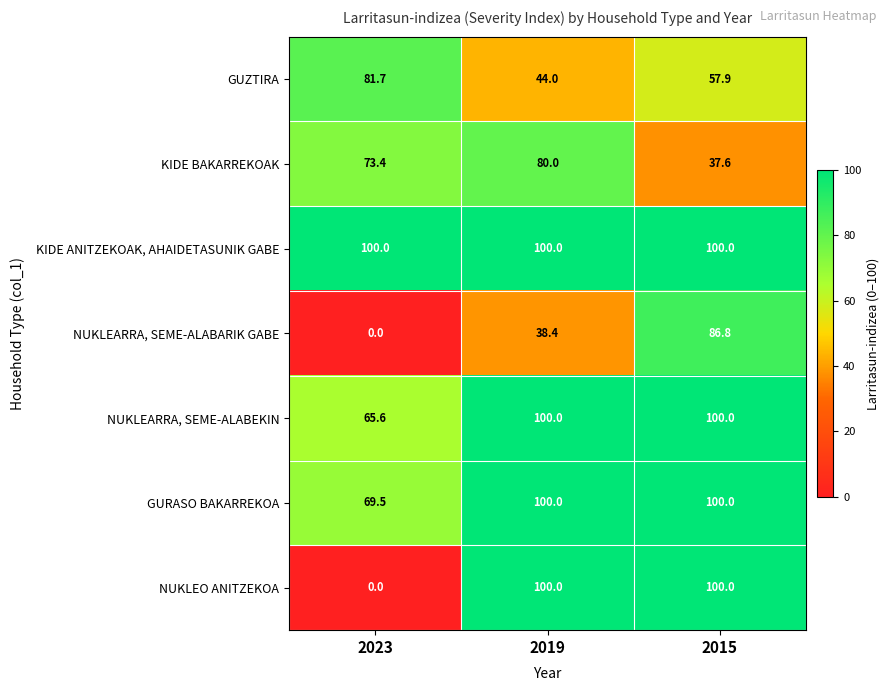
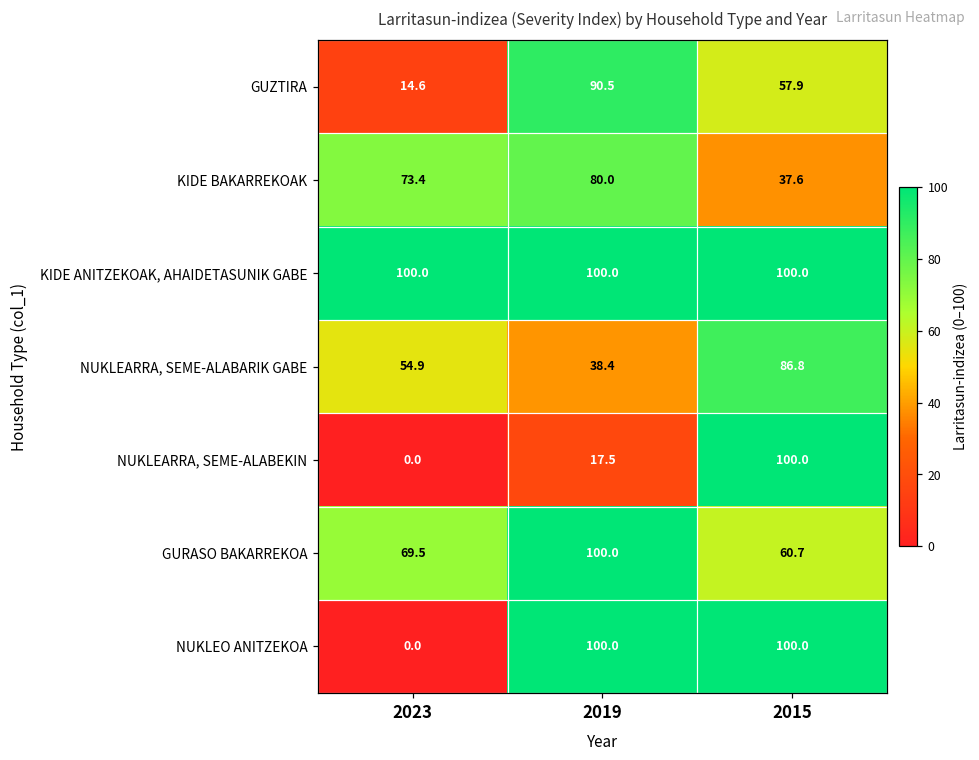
  {
    "GUZTIRA": {
-     "2023": 81.7,
-     "2019": 44.0,
+     "2023": 14.6,
+     "2019": 90.5,
      "2015": 57.9
    },
    "KIDE BAKARREKOAK": {
      "2023": 73.4,
      "2019": 80.0,
      "2015": 37.6
    },
    "KIDE ANITZEKOAK, AHAIDETASUNIK GABE": {
      "2023": 100.0,
      "2019": 100.0,
      "2015": 100.0
    },
    "NUKLEARRA, SEME-ALABARIK GABE": {
-     "2023": 0.0,
+     "2023": 54.9,
      "2019": 38.4,
      "2015": 86.8
    },
    "NUKLEARRA, SEME-ALABEKIN": {
-     "2023": 65.6,
-     "2019": 100.0,
+     "2023": 0.0,
+     "2019": 17.5,
      "2015": 100.0
    },
    "GURASO BAKARREKOA": {
      "2023": 69.5,
      "2019": 100.0,
-     "2015": 100.0
+     "2015": 60.7
    },
    "NUKLEO ANITZEKOA": {
      "2023": 0.0,
      "2019": 100.0,
      "2015": 100.0
    }
  }
